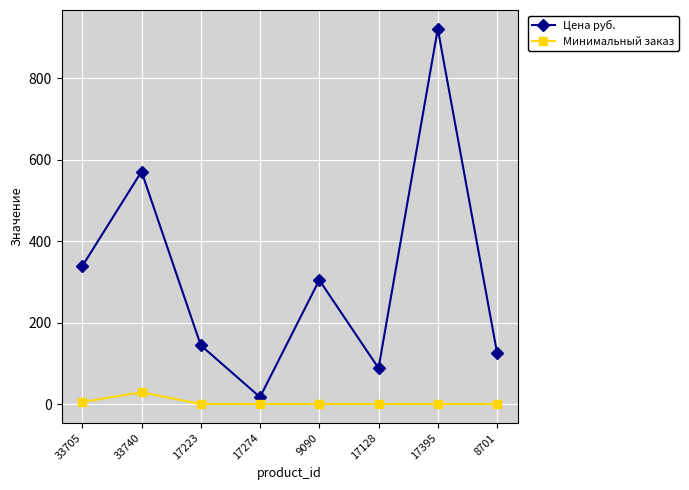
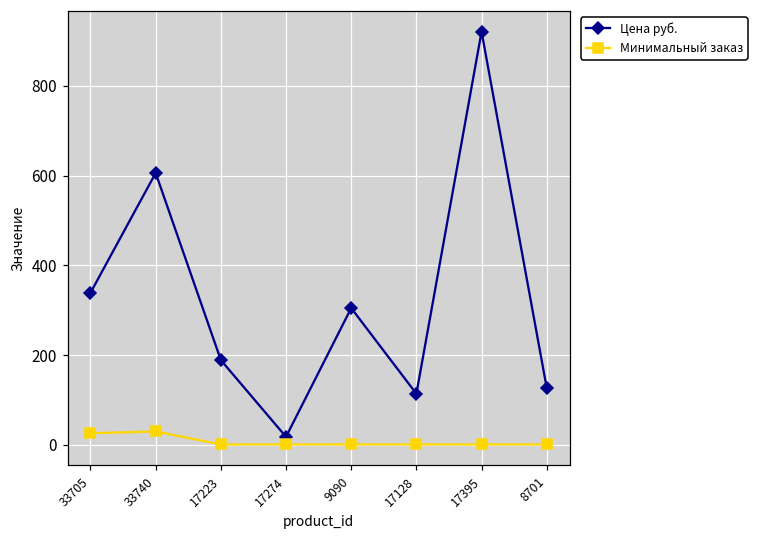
  {
    "Цена руб.": {
      "33705": 340,
-     "33740": 570,
-     "17223": 150,
+     "33740": 610,
+     "17223": 190,
      "17274": 20,
      "9090": 310,
-     "17128": 90,
+     "17128": 110,
      "17395": 920,
      "8701": 130
    },
    "Минимальный заказ": {
-     "33705": 10,
+     "33705": 30,
      "33740": 30,
      "17223": 0,
      "17274": 0,
      "9090": 0,
      "17128": 0,
      "17395": 0,
      "8701": 0
    }
  }
